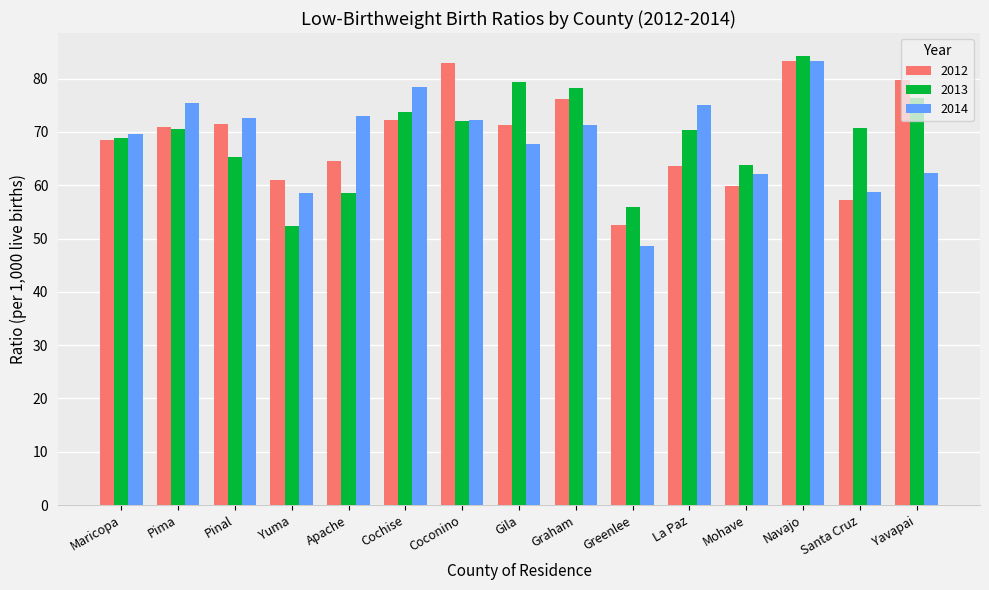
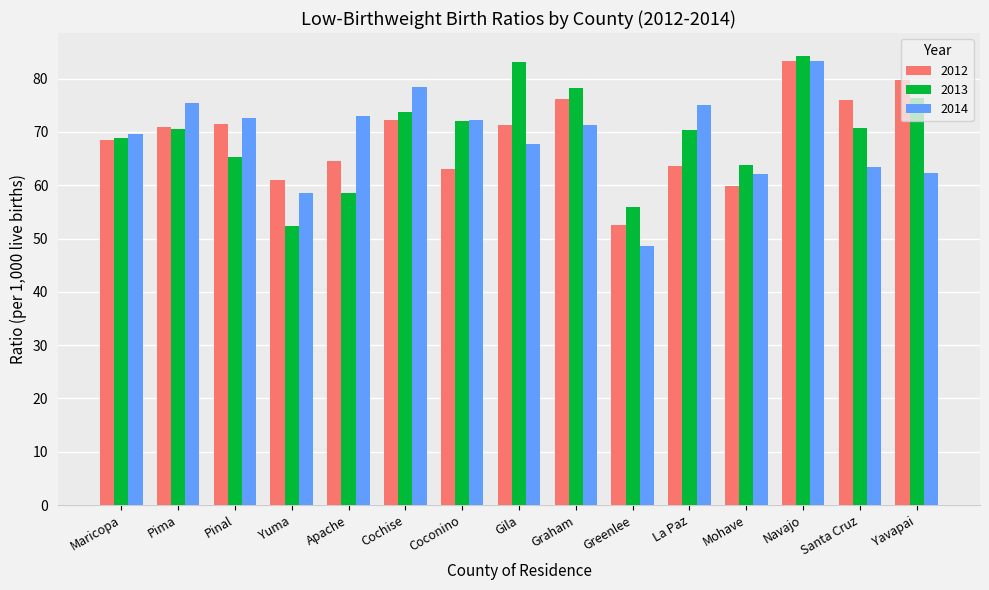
  {
    "2012": {
      "Maricopa": 69,
      "Pima": 71,
      "Pinal": 72,
      "Yuma": 61,
      "Apache": 65,
      "Cochise": 72,
-     "Coconino": 83,
+     "Coconino": 63,
      "Gila": 71,
      "Graham": 76,
      "Greenlee": 53,
      "La Paz": 64,
      "Mohave": 60,
      "Navajo": 83,
-     "Santa Cruz": 57
+     "Santa Cruz": 76
    },
    "2013": {
      "Maricopa": 69,
      "Pima": 71,
      "Pinal": 65,
      "Yuma": 52,
      "Apache": 59,
      "Cochise": 74,
      "Coconino": 72,
-     "Gila": 79,
+     "Gila": 83,
      "Graham": 78,
      "Greenlee": 56,
      "La Paz": 70,
      "Mohave": 64,
      "Navajo": 84,
      "Santa Cruz": 71
    },
    "2014": {
      "Maricopa": 70,
      "Pima": 76,
      "Pinal": 73,
      "Yuma": 59,
      "Apache": 73,
      "Cochise": 79,
      "Coconino": 72,
      "Gila": 68,
      "Graham": 71,
      "Greenlee": 49,
      "La Paz": 75,
      "Mohave": 62,
      "Navajo": 83,
-     "Santa Cruz": 59,
+     "Santa Cruz": 63,
      "Yavapai": 62
    }
  }
